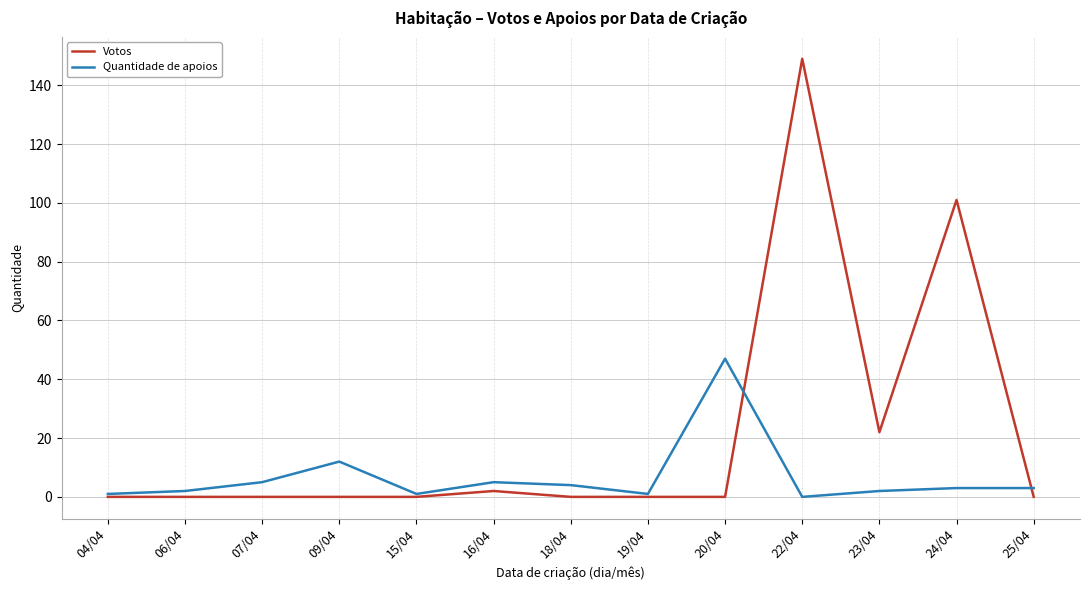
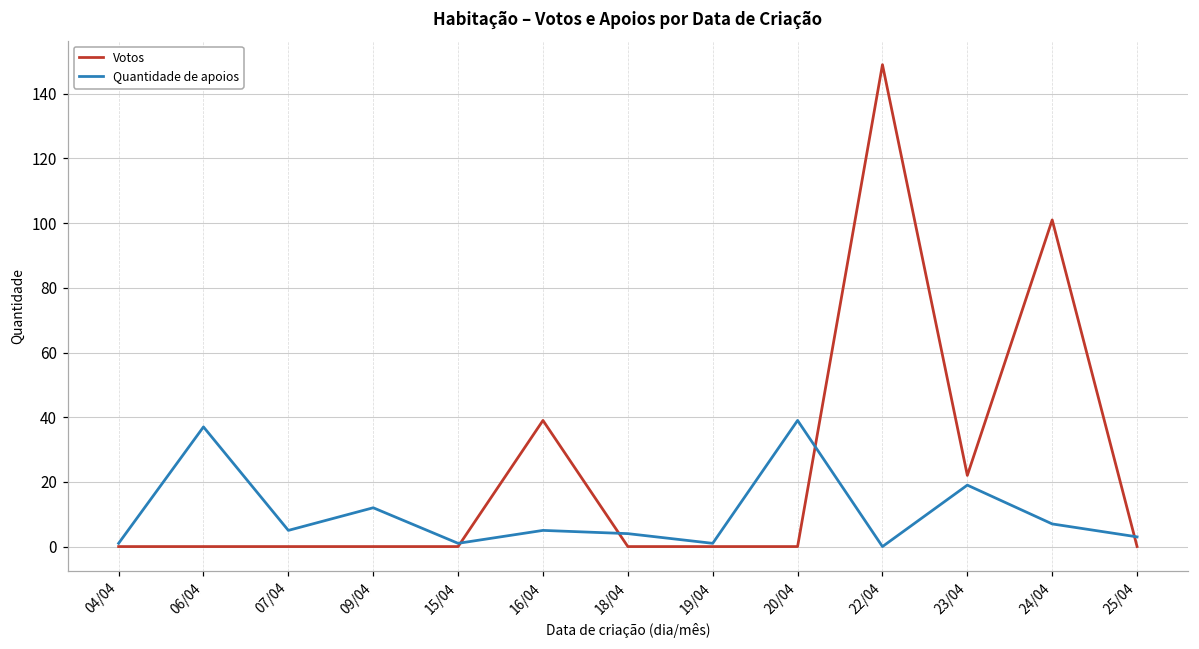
  {
    "Votos": {
      "04/04": 0,
      "06/04": 0,
      "07/04": 0,
      "09/04": 0,
      "15/04": 0,
-     "16/04": 2,
+     "16/04": 39,
      "18/04": 0,
      "19/04": 0,
      "20/04": 0,
      "22/04": 149,
      "23/04": 22,
      "24/04": 101,
      "25/04": 0
    },
    "Quantidade de apoios": {
      "04/04": 1,
-     "06/04": 2,
+     "06/04": 37,
      "07/04": 5,
      "09/04": 12,
      "15/04": 1,
      "16/04": 5,
      "18/04": 4,
      "19/04": 1,
-     "20/04": 47,
+     "20/04": 39,
      "22/04": 0,
-     "23/04": 2,
-     "24/04": 3,
+     "23/04": 19,
+     "24/04": 7,
      "25/04": 3
    }
  }
